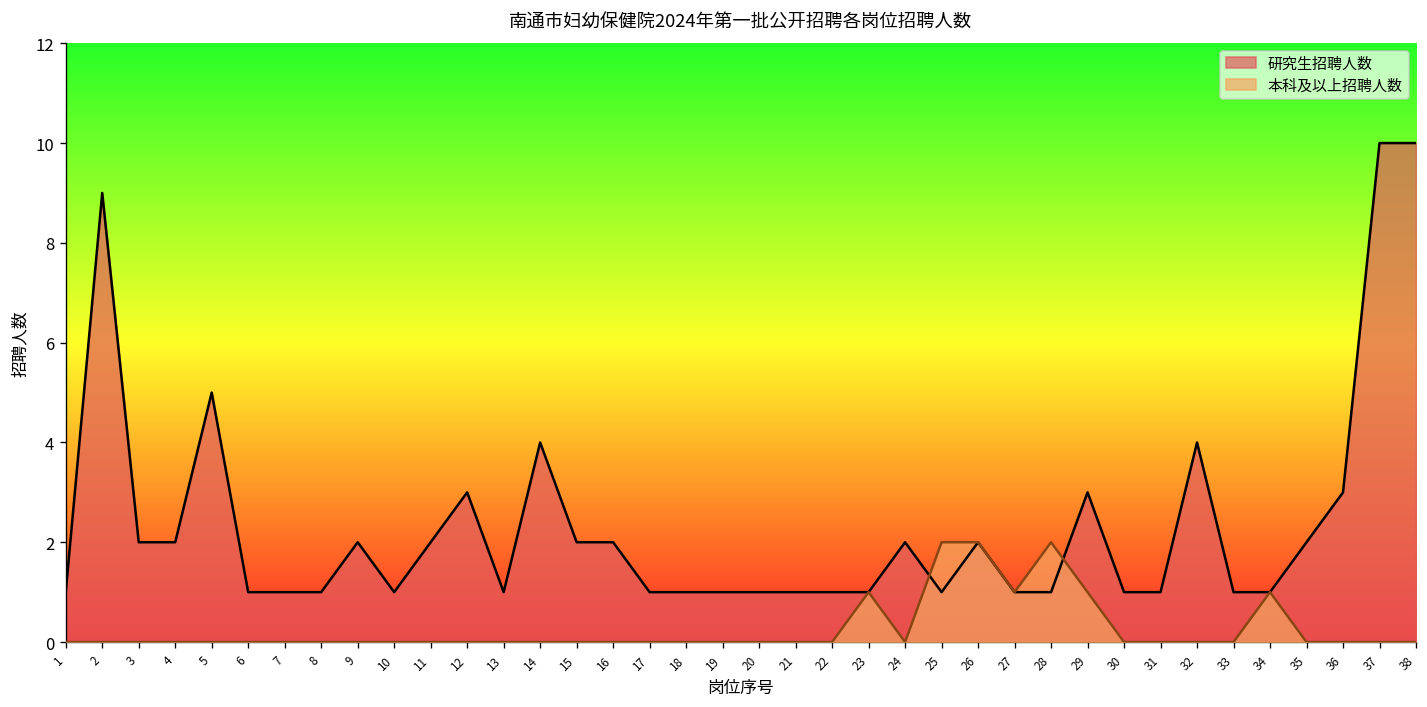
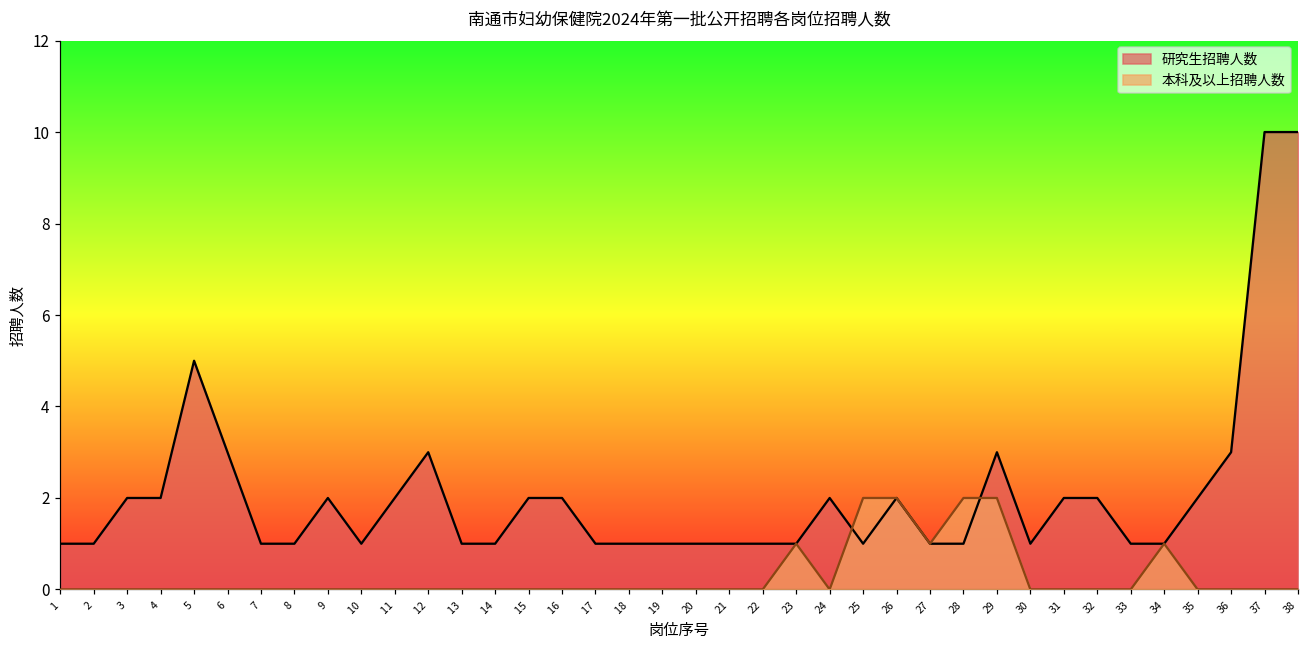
  {
    "研究生招聘人数": {
      "1": 1,
-     "2": 9,
+     "2": 1,
      "3": 2,
      "4": 2,
      "5": 5,
-     "6": 1,
+     "6": 3,
      "7": 1,
      "8": 1,
      "9": 2,
      "10": 1,
      "11": 2,
      "12": 3,
      "13": 1,
-     "14": 4,
+     "14": 1,
      "15": 2,
      "16": 2,
      "17": 1,
      "18": 1,
      "19": 1,
      "20": 1,
      "21": 1,
      "22": 1,
      "24": 2,
      "25": 1,
      "28": 1,
      "29": 3,
      "30": 1,
-     "31": 1,
-     "32": 4,
+     "31": 2,
+     "32": 2,
      "33": 1,
      "35": 2,
      "36": 3,
      "37": 10,
      "38": 10
    },
    "本科及以上招聘人数": {
      "1": 0,
      "2": 0,
      "3": 0,
      "4": 0,
      "5": 0,
      "6": 0,
      "7": 0,
      "8": 0,
      "9": 0,
      "10": 0,
      "11": 0,
      "12": 0,
      "13": 0,
      "14": 0,
      "15": 0,
      "16": 0,
      "17": 0,
      "18": 0,
      "19": 0,
      "20": 0,
      "21": 0,
      "22": 0,
      "24": 0,
      "25": 2,
      "28": 2,
-     "29": 1,
+     "29": 2,
      "30": 0,
      "31": 0,
      "32": 0,
      "33": 0,
      "35": 0,
      "36": 0,
      "37": 0,
      "38": 0
    }
  }
